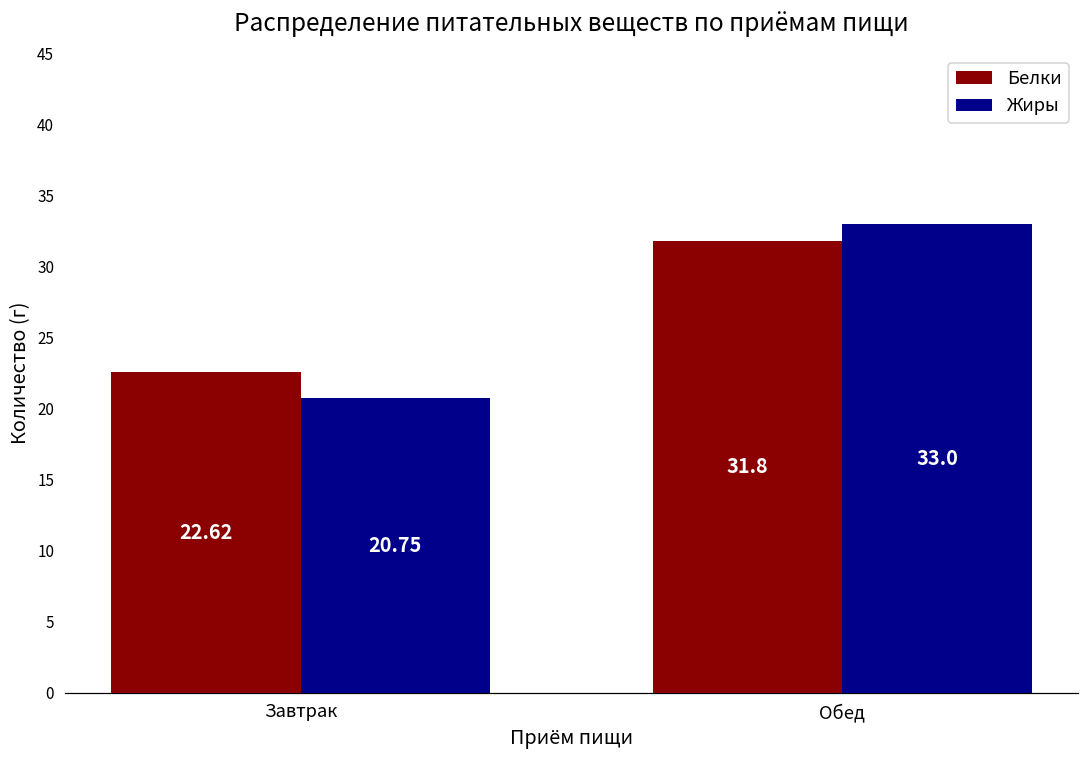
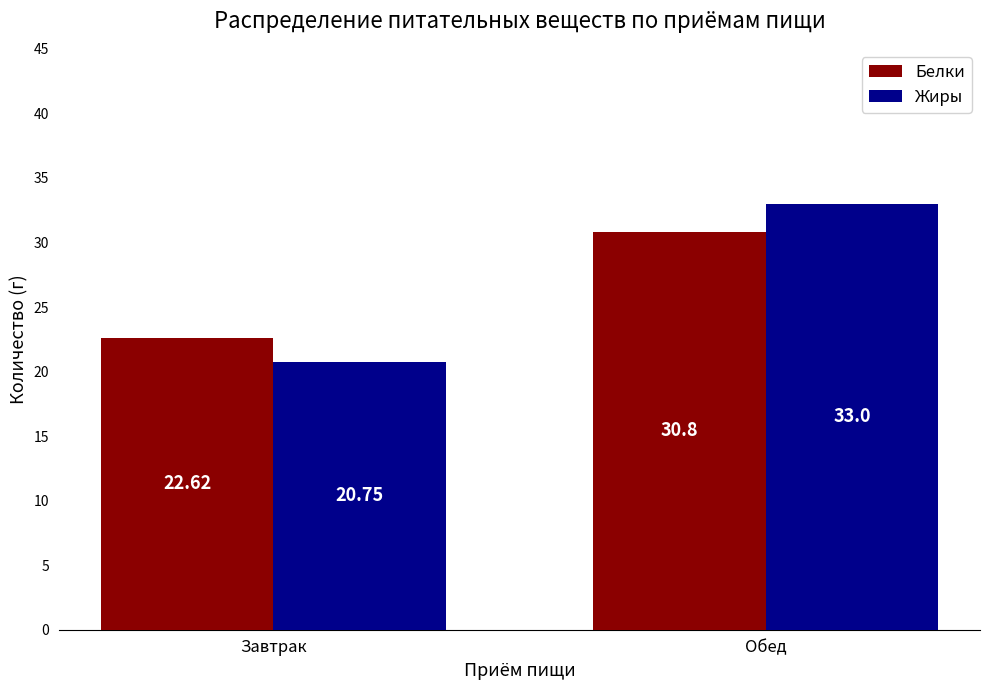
  {
    "Белки": {
      "Завтрак": 22.62,
-     "Обед": 31.8
+     "Обед": 30.8
    },
    "Жиры": {
      "Завтрак": 20.75,
      "Обед": 33.0
    }
  }
